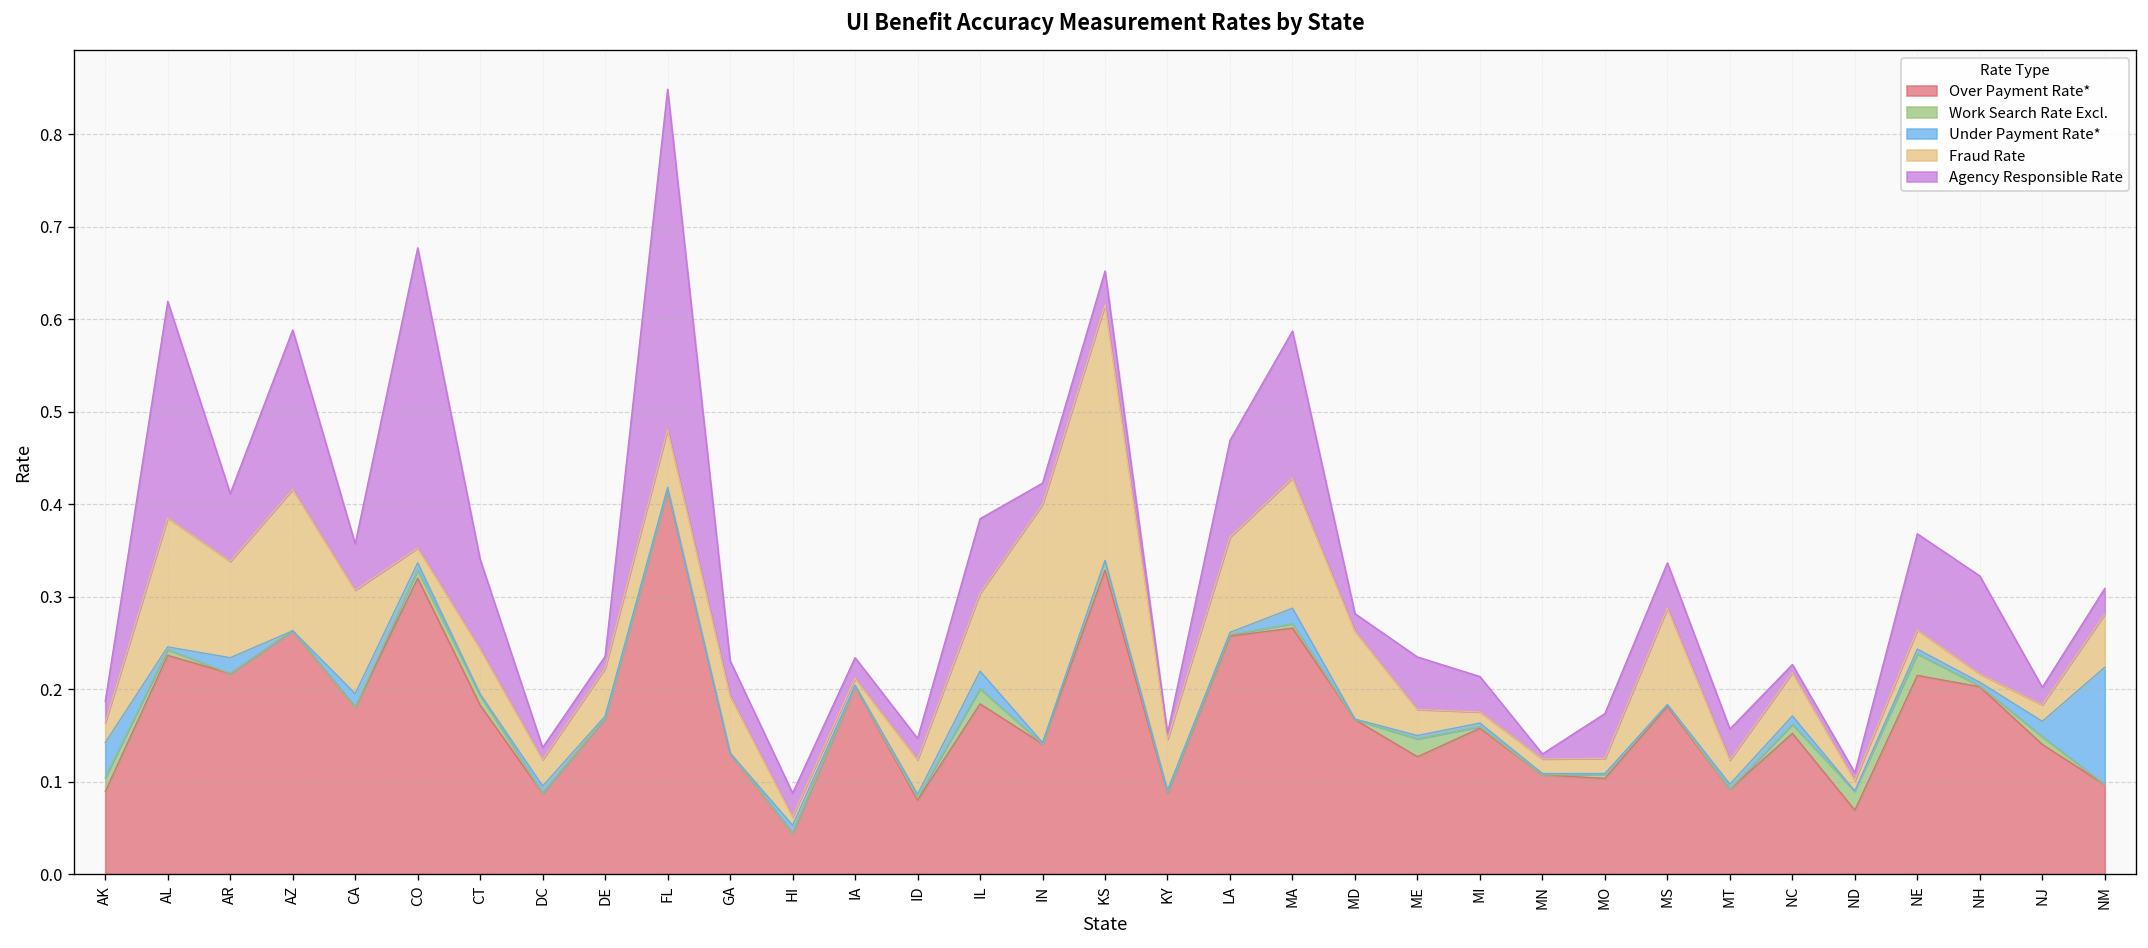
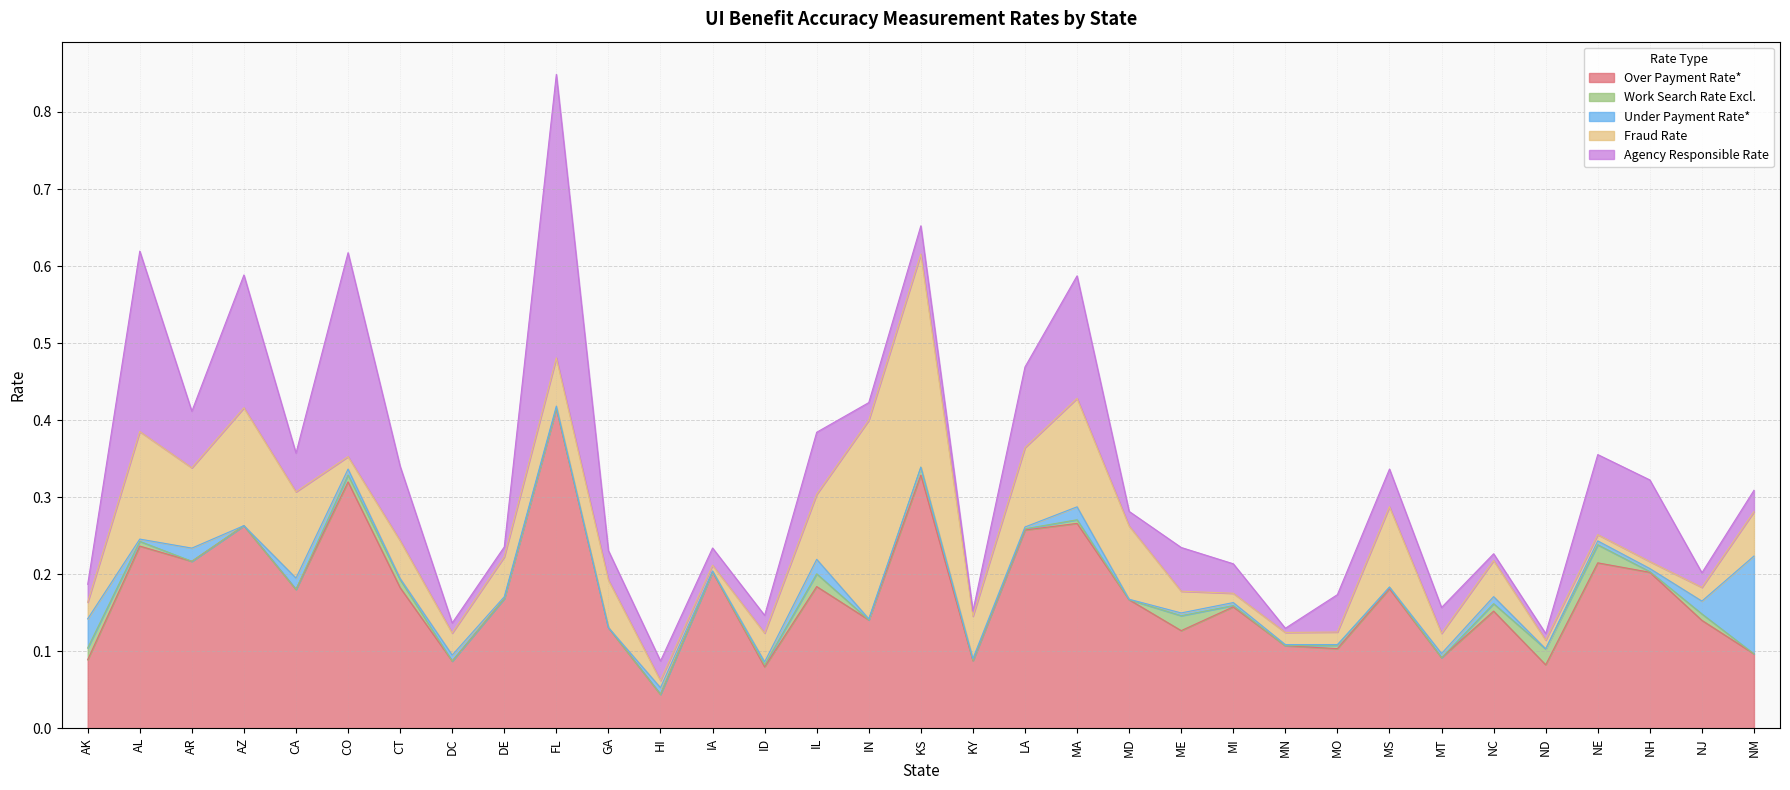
  {
    "Over Payment Rate*": {
      "AK": 0.09,
      "AL": 0.24,
      "CO": 0.32,
      "CT": 0.18,
      "IL": 0.18,
      "KS": 0.33,
      "MA": 0.27,
      "ME": 0.13,
      "MO": 0.10,
      "NC": 0.15,
-     "ND": 0.07,
+     "ND": 0.08,
      "NE": 0.21,
      "NJ": 0.14
    },
    "Work Search Rate Excl.": {
      "AK": 0.02,
      "CO": 0.01,
      "IL": 0.02,
      "MA": 0.00,
      "ME": 0.02,
      "NC": 0.01,
      "NE": 0.02,
      "NJ": 0.01
    },
    "Under Payment Rate*": {
      "AK": 0.04,
      "AR": 0.02,
      "CA": 0.01,
      "CO": 0.01,
      "DC": 0.01,
      "HI": 0.01,
      "ID": 0.00,
      "IL": 0.02,
      "MA": 0.02,
      "ME": 0.00,
      "MI": 0.00,
      "MT": 0.01,
      "NC": 0.01,
      "NE": 0.01,
      "NH": 0.00,
      "NJ": 0.02,
      "NM": 0.13
    },
    "Fraud Rate": {
      "AK": 0.02,
      "AL": 0.14,
      "AR": 0.10,
      "AZ": 0.15,
      "CA": 0.11,
      "CO": 0.02,
      "CT": 0.05,
      "DC": 0.03,
      "DE": 0.05,
      "FL": 0.06,
      "GA": 0.06,
      "HI": 0.01,
      "IA": 0.01,
      "ID": 0.04,
      "IL": 0.08,
      "IN": 0.26,
      "KS": 0.28,
      "KY": 0.05,
      "LA": 0.10,
      "MA": 0.14,
      "MD": 0.10,
      "ME": 0.03,
      "MI": 0.01,
      "MN": 0.02,
      "MO": 0.02,
      "MS": 0.10,
      "MT": 0.03,
      "NC": 0.05,
      "ND": 0.01,
-     "NE": 0.02,
+     "NE": 0.01,
      "NH": 0.01,
      "NJ": 0.02,
      "NM": 0.06
    },
    "Agency Responsible Rate": {
      "AK": 0.02,
      "AL": 0.23,
      "AR": 0.07,
      "AZ": 0.17,
      "CA": 0.05,
-     "CO": 0.32,
+     "CO": 0.26,
      "CT": 0.10,
      "DC": 0.01,
      "DE": 0.01,
      "FL": 0.37,
      "GA": 0.04,
      "HI": 0.03,
      "IA": 0.02,
      "ID": 0.02,
      "IL": 0.08,
      "IN": 0.02,
      "KS": 0.04,
      "KY": 0.01,
      "LA": 0.10,
      "MA": 0.16,
      "MD": 0.02,
      "ME": 0.06,
      "MI": 0.04,
      "MN": 0.01,
      "MO": 0.05,
      "MS": 0.05,
      "MT": 0.03,
      "NC": 0.01,
      "ND": 0.01,
      "NE": 0.10,
      "NH": 0.11,
      "NJ": 0.02,
      "NM": 0.03
    }
  }
